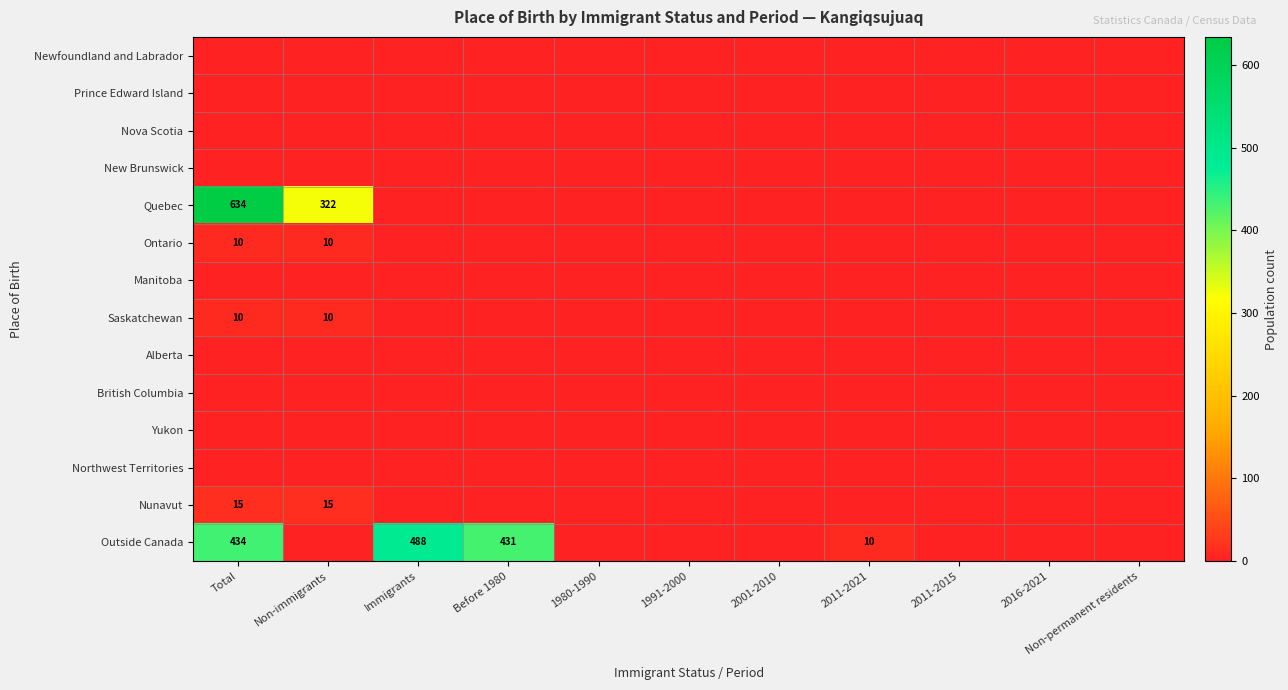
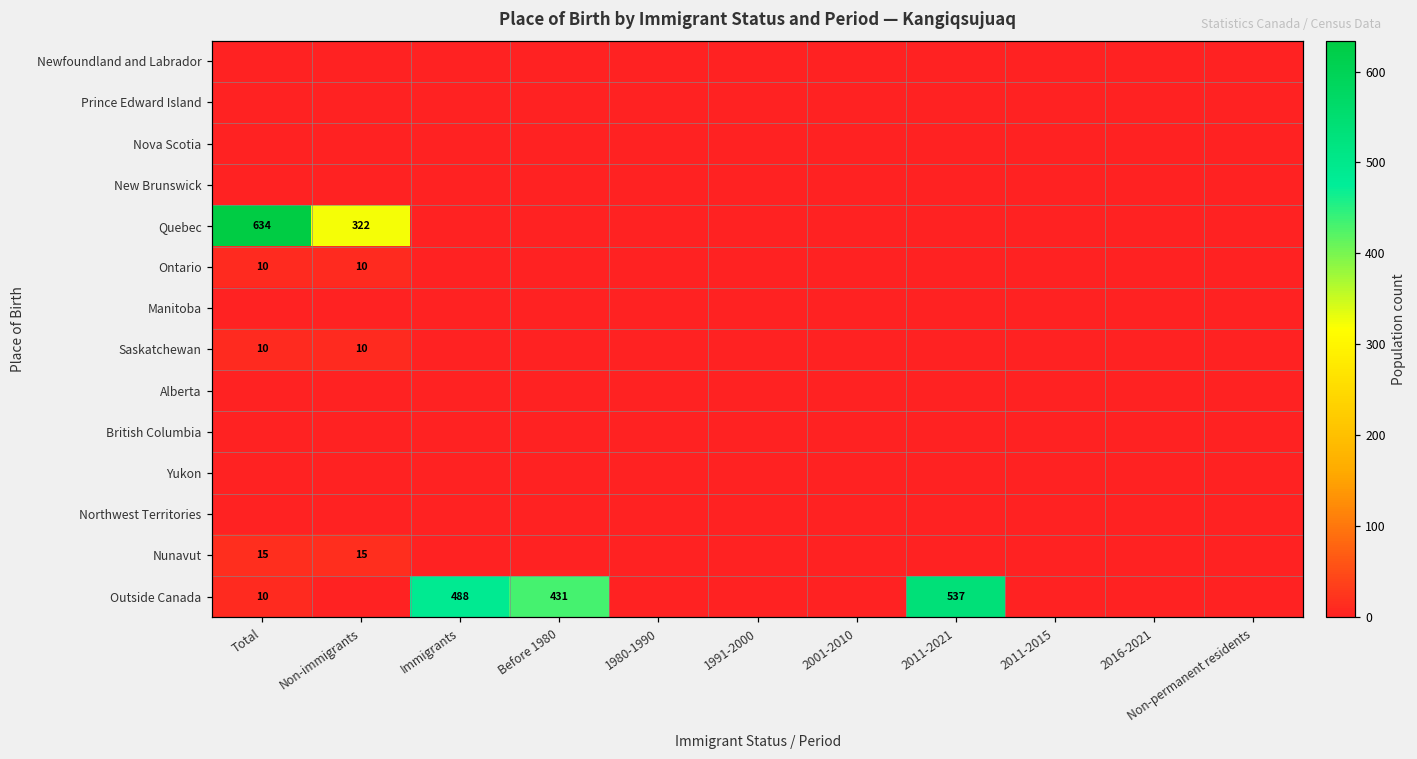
  {
    "Quebec": {
      "Total": 634,
      "Non-immigrants": 322
    },
    "Ontario": {
      "Total": 10,
      "Non-immigrants": 10
    },
    "Saskatchewan": {
      "Total": 10,
      "Non-immigrants": 10
    },
    "Nunavut": {
      "Total": 15,
      "Non-immigrants": 15
    },
    "Outside Canada": {
-     "Total": 434,
+     "Total": 10,
      "Immigrants": 488,
      "Before 1980": 431,
-     "2011-2021": 10
+     "2011-2021": 537
    }
  }
